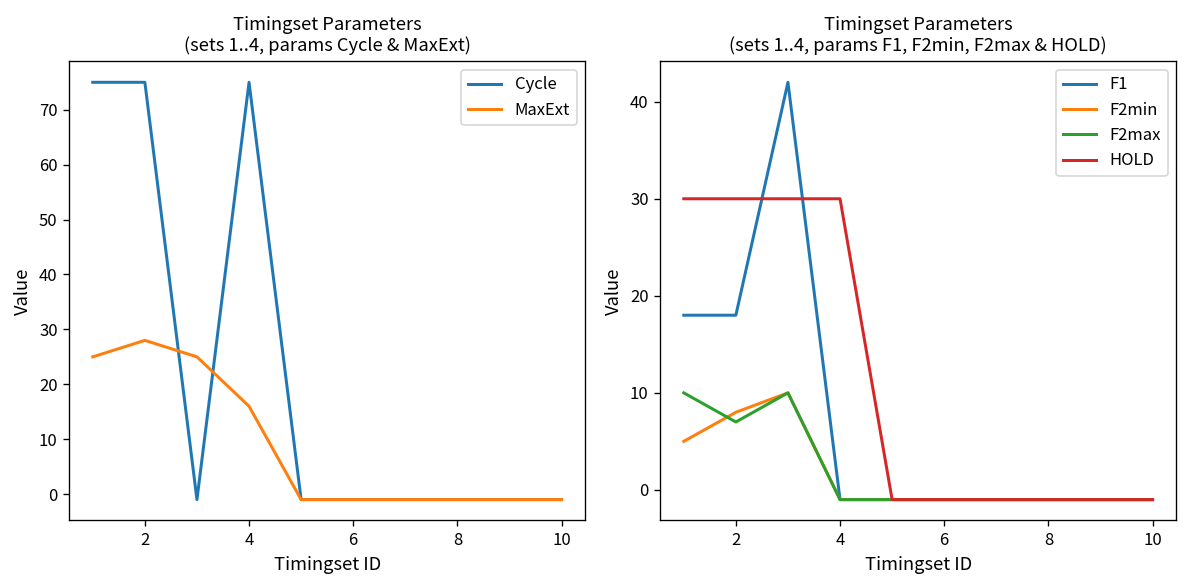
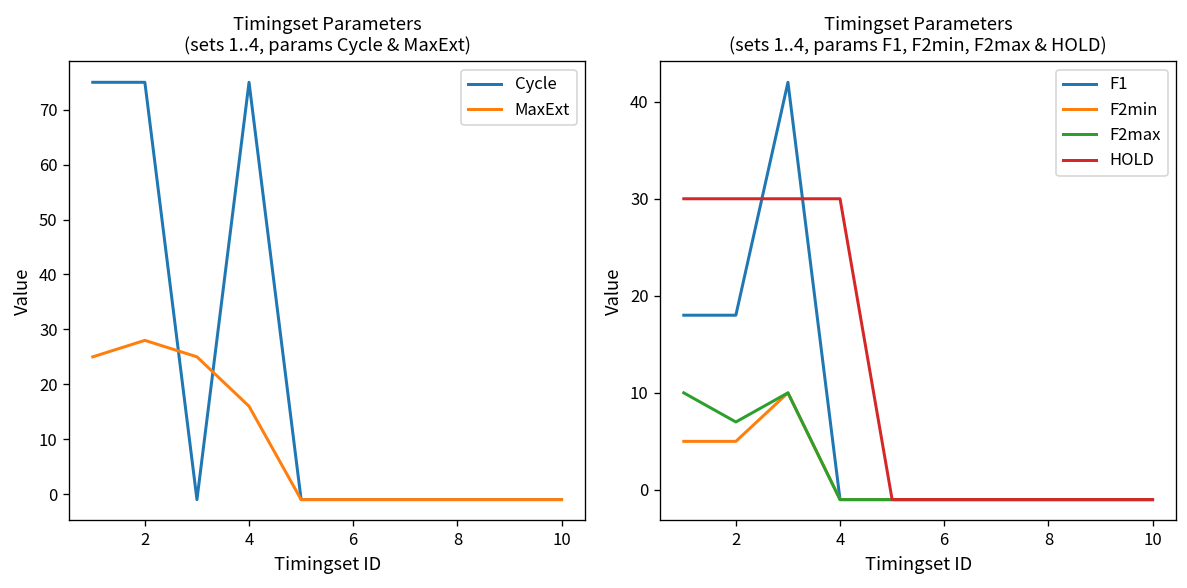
  {
    "Timingset Parameters (sets 1..4, params Cycle & MaxExt)": {
      "Cycle": {
        "2": 75,
        "4": 75
      },
      "MaxExt": {
        "2": 28,
        "4": 16
      }
    },
    "Timingset Parameters (sets 1..4, params F1, F2min, F2max & HOLD)": {
      "F1": {
        "2": 18
      },
      "F2min": {
-       "2": 8
+       "2": 5
      },
      "F2max": {
        "2": 7
      },
      "HOLD": {
        "2": 30,
        "4": 30
      }
    }
  }
